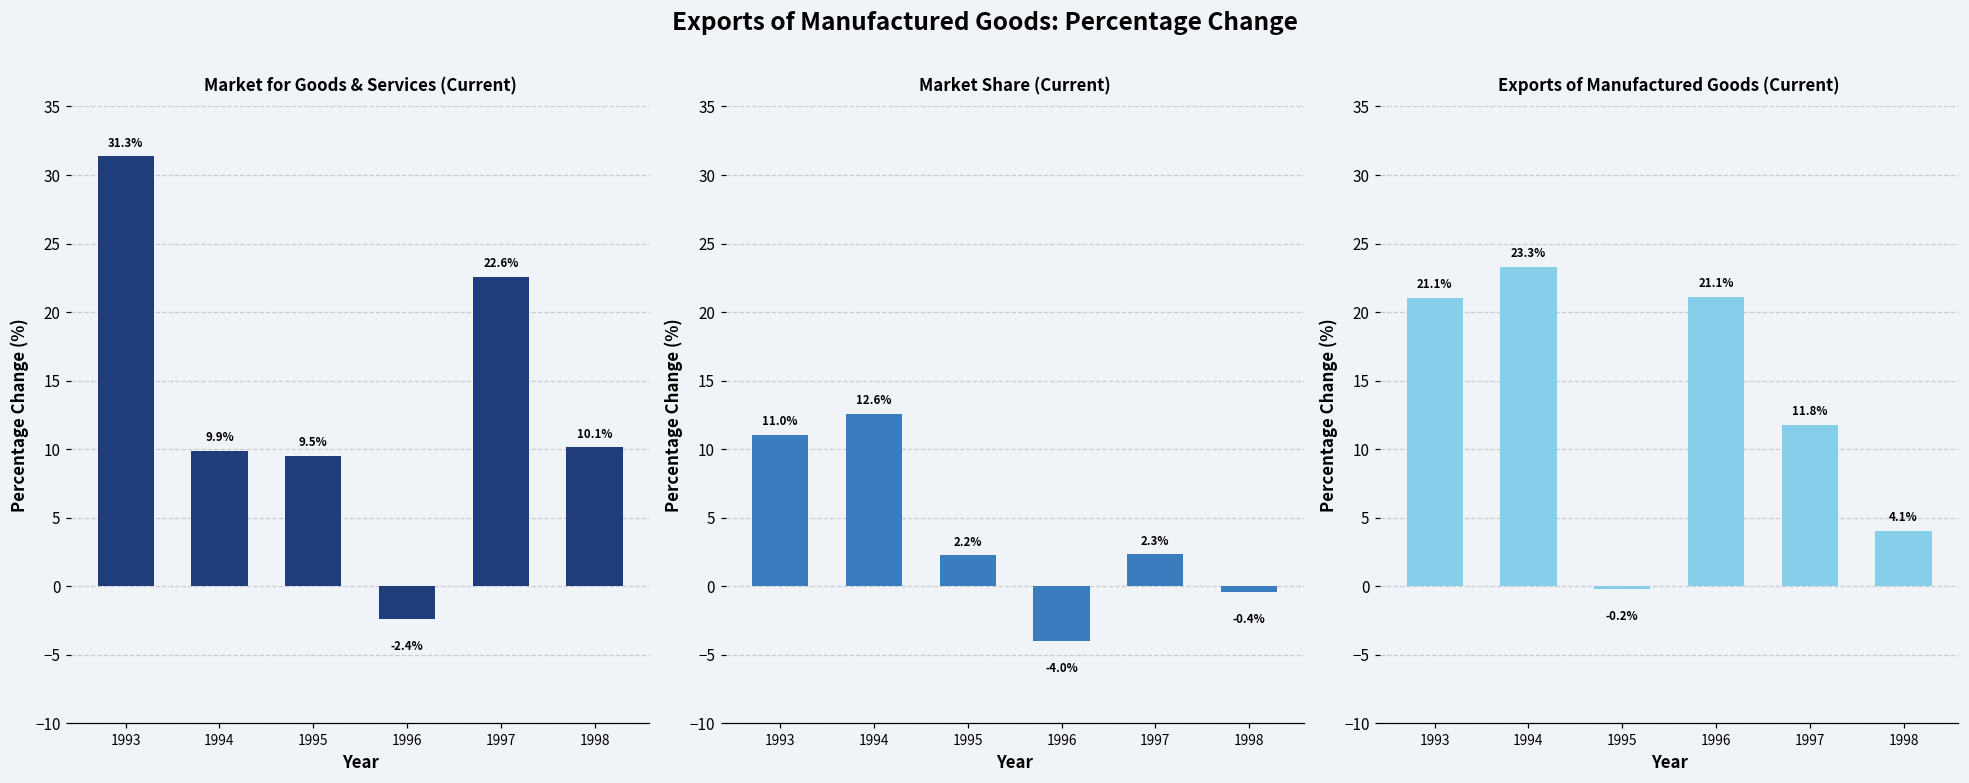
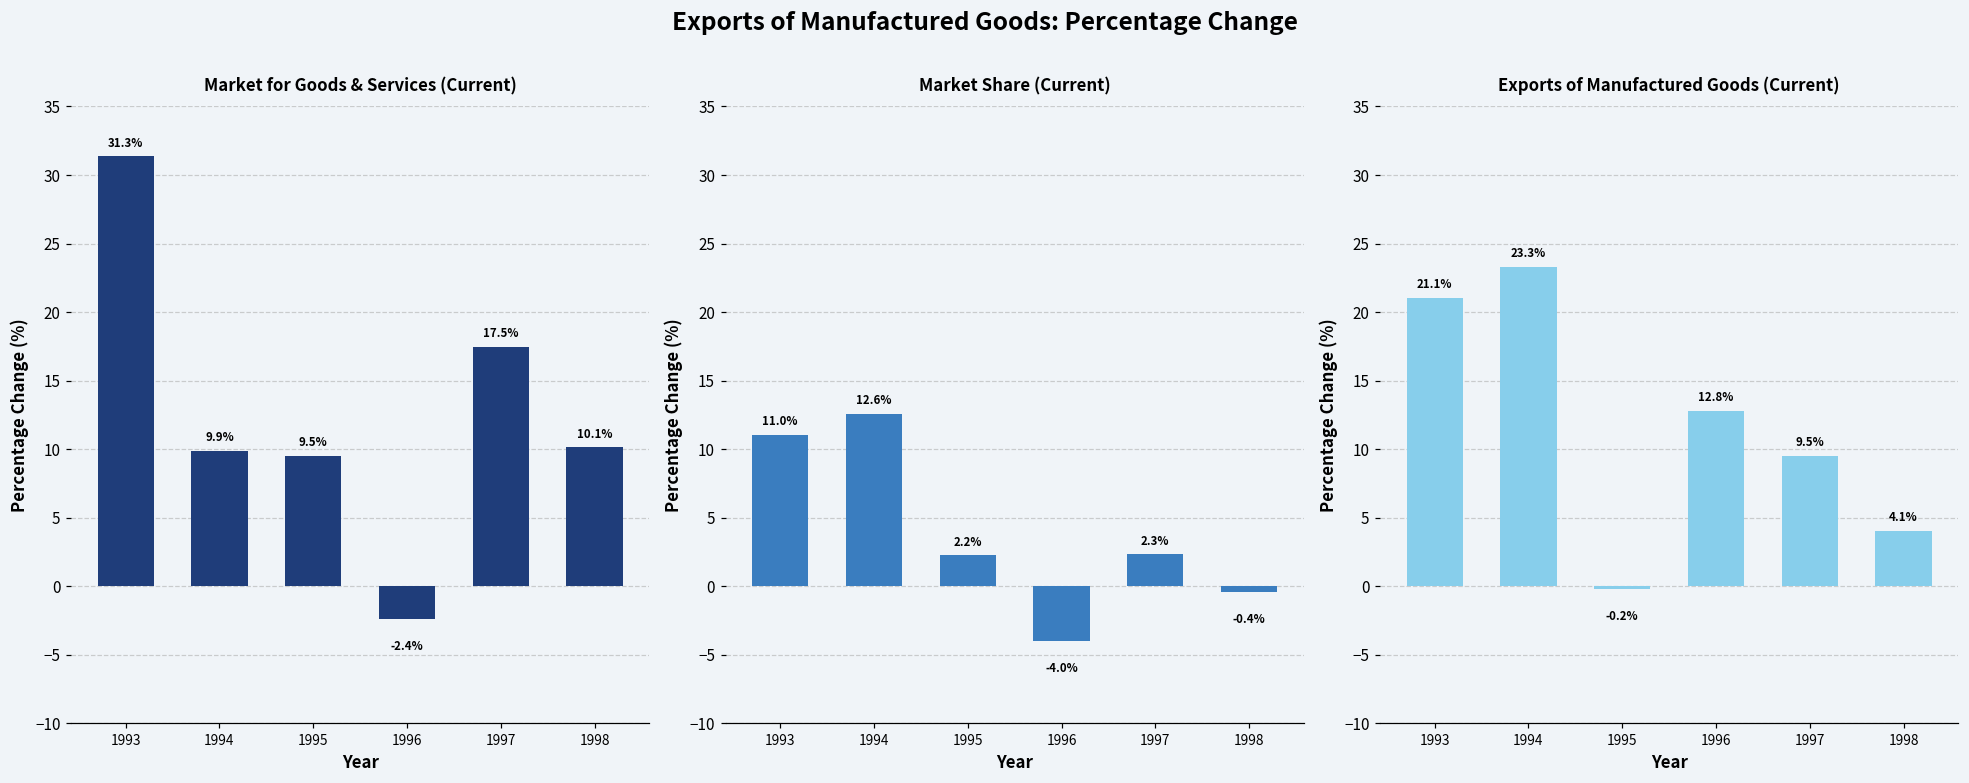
  {
    "Market for Goods & Services (Current)": {
      "1993": "31.3%",
      "1994": "9.9%",
      "1995": "9.5%",
      "1996": "-2.4%",
-     "1997": "22.6%",
+     "1997": "17.5%",
      "1998": "10.1%"
    },
    "Market Share (Current)": {
      "1993": "11.0%",
      "1994": "12.6%",
      "1995": "2.2%",
      "1996": "-4.0%",
      "1997": "2.3%",
      "1998": "-0.4%"
    },
    "Exports of Manufactured Goods (Current)": {
      "1993": "21.1%",
      "1994": "23.3%",
      "1995": "-0.2%",
-     "1996": "21.1%",
-     "1997": "11.8%",
+     "1996": "12.8%",
+     "1997": "9.5%",
      "1998": "4.1%"
    }
  }
